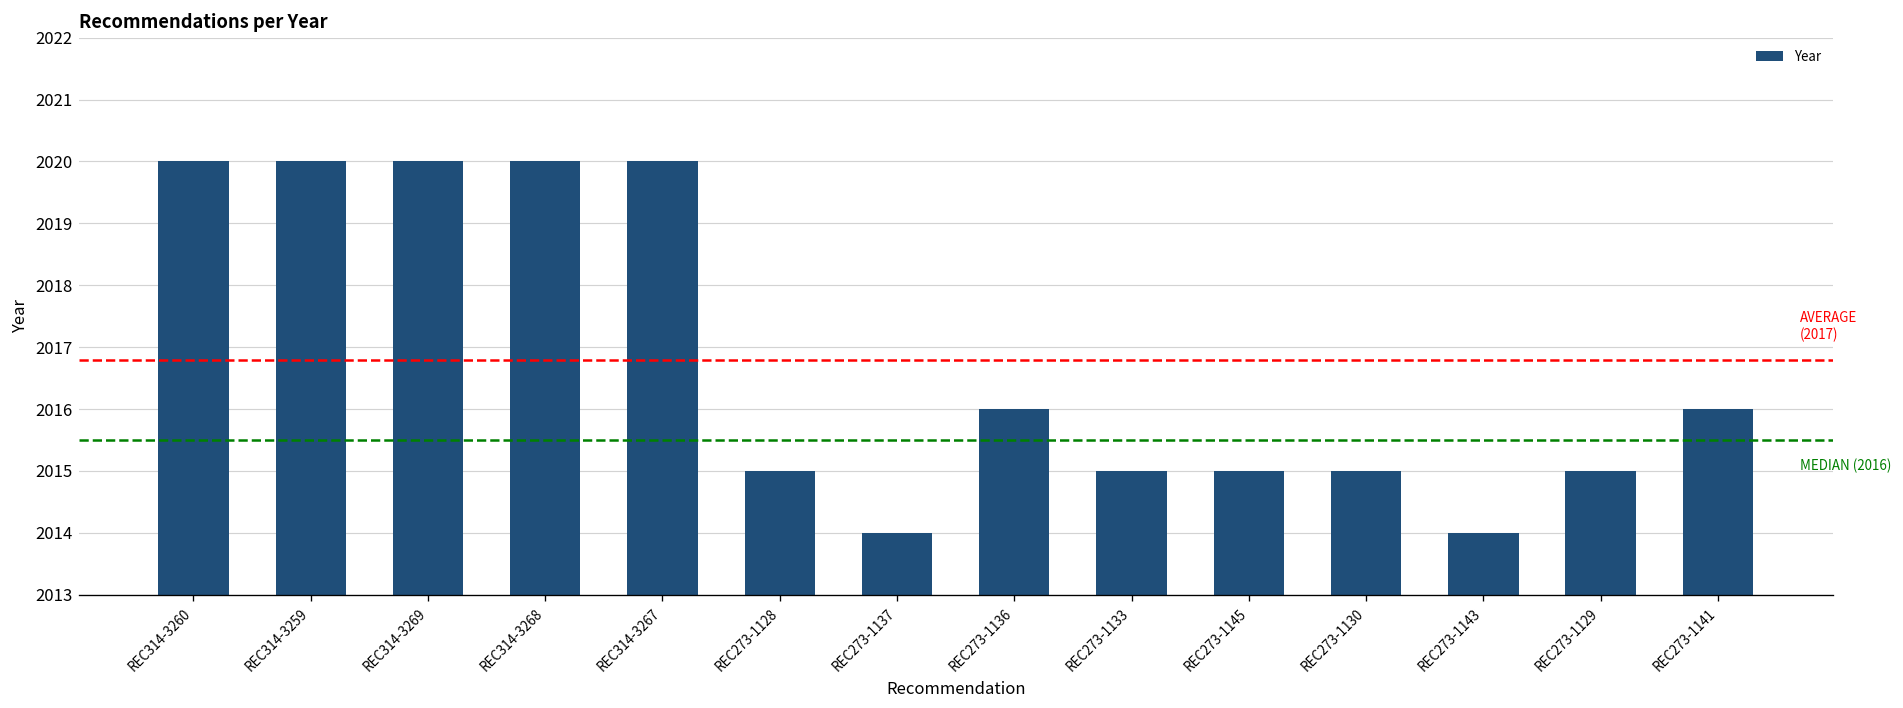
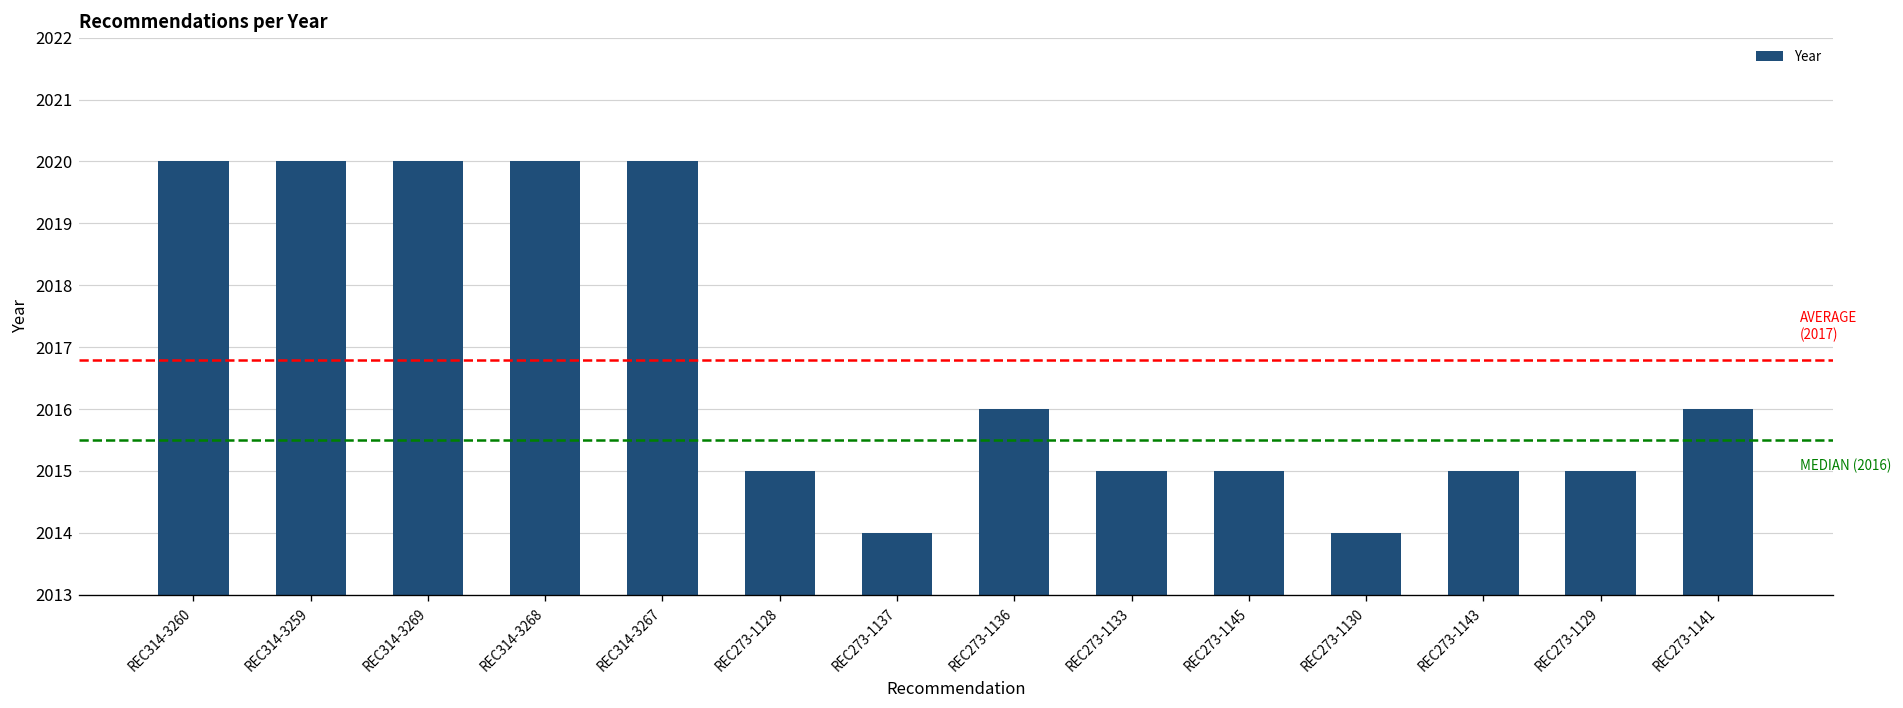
  {
    "REC314-3260": 2020,
    "REC314-3259": 2020,
    "REC314-3269": 2020,
    "REC314-3268": 2020,
    "REC314-3267": 2020,
    "REC273-1128": 2015,
    "REC273-1137": 2014,
    "REC273-1136": 2016,
    "REC273-1133": 2015,
    "REC273-1145": 2015,
-   "REC273-1130": 2015,
-   "REC273-1143": 2014,
+   "REC273-1130": 2014,
+   "REC273-1143": 2015,
    "REC273-1129": 2015,
    "REC273-1141": 2016
  }
